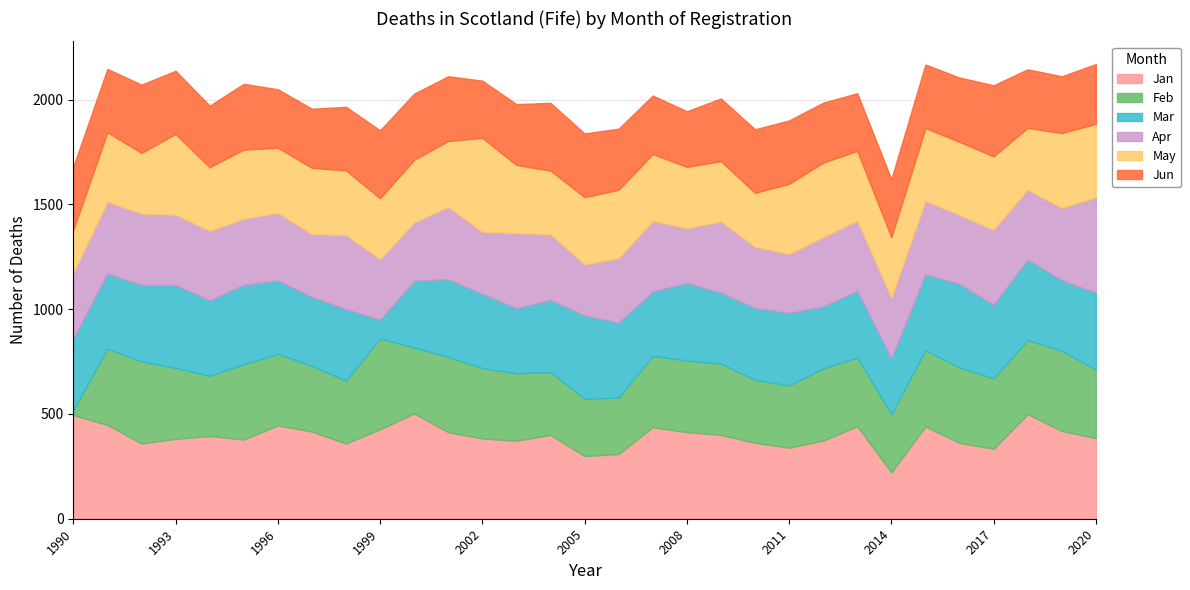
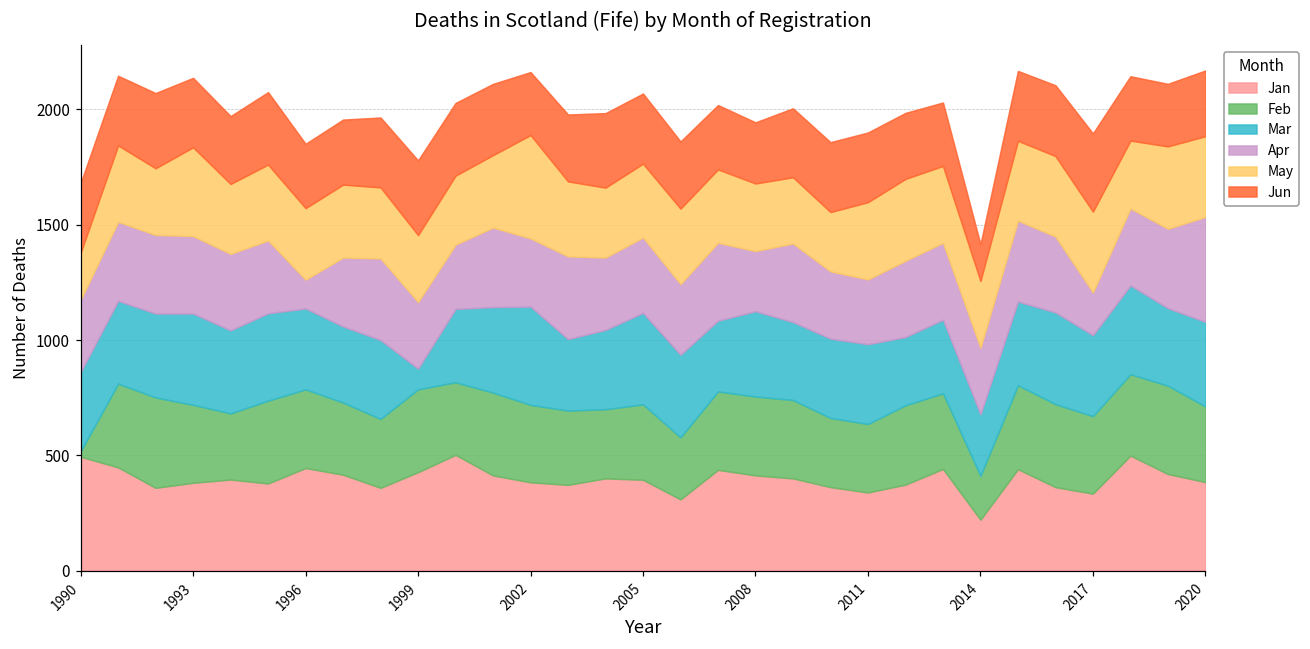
  {
    "Jan": {
      "1990": 490,
      "1993": 380,
      "1996": 450,
      "1999": 430,
      "2002": 380,
-     "2005": 300,
+     "2005": 390,
      "2008": 410,
      "2011": 340,
      "2014": 220,
      "2017": 330,
      "2020": 380
    },
    "Feb": {
      "1990": 20,
      "1993": 340,
      "1996": 340,
-     "1999": 430,
+     "1999": 360,
      "2002": 340,
-     "2005": 270,
+     "2005": 330,
      "2008": 340,
      "2011": 300,
-     "2014": 280,
+     "2014": 190,
      "2017": 340,
      "2020": 330
    },
    "Mar": {
      "1990": 340,
      "1993": 400,
      "1996": 350,
      "1999": 90,
-     "2002": 350,
+     "2002": 430,
      "2005": 400,
      "2008": 370,
      "2011": 350,
      "2014": 270,
      "2017": 350,
      "2020": 370
    },
    "Apr": {
      "1990": 310,
      "1993": 340,
-     "1996": 320,
+     "1996": 130,
      "1999": 290,
      "2002": 300,
-     "2005": 240,
+     "2005": 330,
      "2008": 260,
      "2011": 280,
      "2014": 290,
-     "2017": 360,
+     "2017": 190,
      "2020": 460
    },
    "May": {
      "1990": 200,
      "1993": 390,
      "1996": 310,
      "1999": 290,
      "2002": 450,
      "2005": 320,
      "2008": 290,
      "2011": 340,
      "2014": 290,
      "2017": 350,
      "2020": 350
    },
    "Jun": {
      "1990": 300,
      "1993": 300,
      "1996": 280,
      "1999": 320,
      "2002": 270,
      "2005": 300,
      "2008": 270,
      "2011": 300,
-     "2014": 280,
+     "2014": 160,
      "2017": 340,
      "2020": 290
    }
  }
